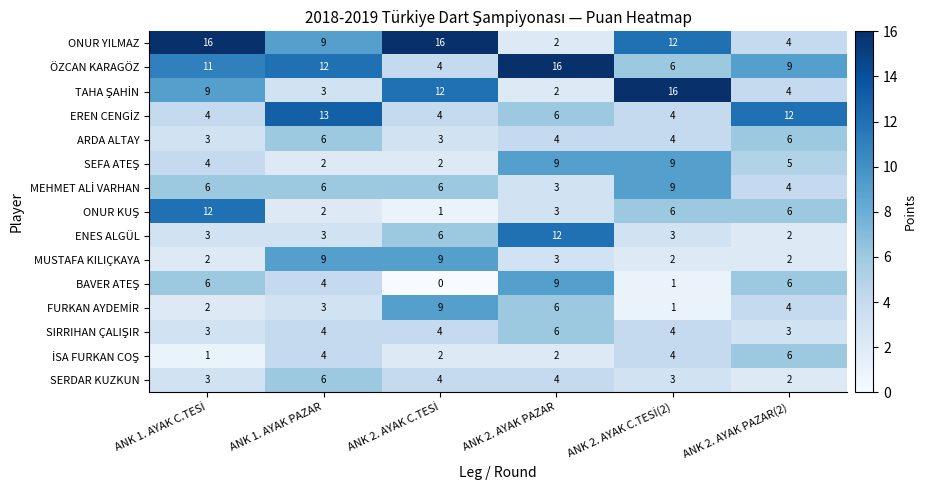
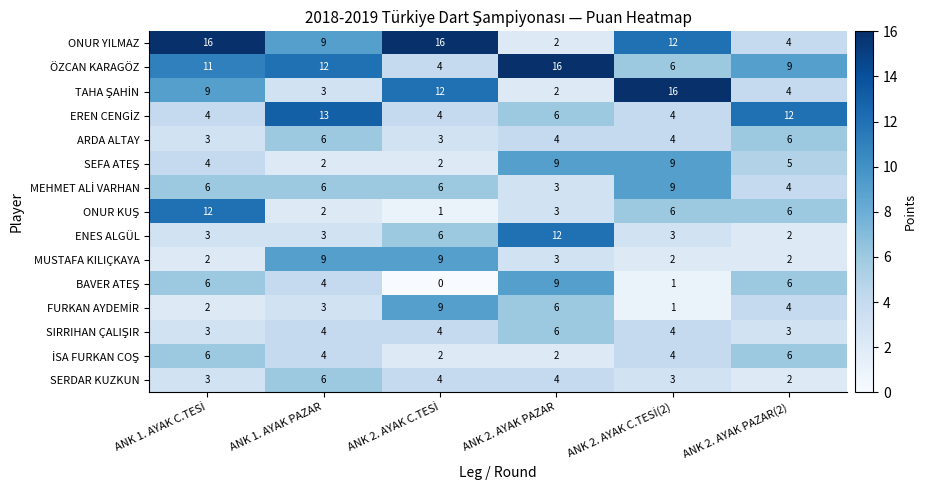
  {
    "ONUR YILMAZ": {
      "ANK 1. AYAK C.TESİ": 16,
      "ANK 1. AYAK PAZAR": 9,
      "ANK 2. AYAK C.TESİ": 16,
      "ANK 2. AYAK PAZAR": 2,
      "ANK 2. AYAK C.TESİ(2)": 12,
      "ANK 2. AYAK PAZAR(2)": 4
    },
    "ÖZCAN KARAGÖZ": {
      "ANK 1. AYAK C.TESİ": 11,
      "ANK 1. AYAK PAZAR": 12,
      "ANK 2. AYAK C.TESİ": 4,
      "ANK 2. AYAK PAZAR": 16,
      "ANK 2. AYAK C.TESİ(2)": 6,
      "ANK 2. AYAK PAZAR(2)": 9
    },
    "TAHA ŞAHİN": {
      "ANK 1. AYAK C.TESİ": 9,
      "ANK 1. AYAK PAZAR": 3,
      "ANK 2. AYAK C.TESİ": 12,
      "ANK 2. AYAK PAZAR": 2,
      "ANK 2. AYAK C.TESİ(2)": 16,
      "ANK 2. AYAK PAZAR(2)": 4
    },
    "EREN CENGİZ": {
      "ANK 1. AYAK C.TESİ": 4,
      "ANK 1. AYAK PAZAR": 13,
      "ANK 2. AYAK C.TESİ": 4,
      "ANK 2. AYAK PAZAR": 6,
      "ANK 2. AYAK C.TESİ(2)": 4,
      "ANK 2. AYAK PAZAR(2)": 12
    },
    "ARDA ALTAY": {
      "ANK 1. AYAK C.TESİ": 3,
      "ANK 1. AYAK PAZAR": 6,
      "ANK 2. AYAK C.TESİ": 3,
      "ANK 2. AYAK PAZAR": 4,
      "ANK 2. AYAK C.TESİ(2)": 4,
      "ANK 2. AYAK PAZAR(2)": 6
    },
    "SEFA ATEŞ": {
      "ANK 1. AYAK C.TESİ": 4,
      "ANK 1. AYAK PAZAR": 2,
      "ANK 2. AYAK C.TESİ": 2,
      "ANK 2. AYAK PAZAR": 9,
      "ANK 2. AYAK C.TESİ(2)": 9,
      "ANK 2. AYAK PAZAR(2)": 5
    },
    "MEHMET ALİ VARHAN": {
      "ANK 1. AYAK C.TESİ": 6,
      "ANK 1. AYAK PAZAR": 6,
      "ANK 2. AYAK C.TESİ": 6,
      "ANK 2. AYAK PAZAR": 3,
      "ANK 2. AYAK C.TESİ(2)": 9,
      "ANK 2. AYAK PAZAR(2)": 4
    },
    "ONUR KUŞ": {
      "ANK 1. AYAK C.TESİ": 12,
      "ANK 1. AYAK PAZAR": 2,
      "ANK 2. AYAK C.TESİ": 1,
      "ANK 2. AYAK PAZAR": 3,
      "ANK 2. AYAK C.TESİ(2)": 6,
      "ANK 2. AYAK PAZAR(2)": 6
    },
    "ENES ALGÜL": {
      "ANK 1. AYAK C.TESİ": 3,
      "ANK 1. AYAK PAZAR": 3,
      "ANK 2. AYAK C.TESİ": 6,
      "ANK 2. AYAK PAZAR": 12,
      "ANK 2. AYAK C.TESİ(2)": 3,
      "ANK 2. AYAK PAZAR(2)": 2
    },
    "MUSTAFA KILIÇKAYA": {
      "ANK 1. AYAK C.TESİ": 2,
      "ANK 1. AYAK PAZAR": 9,
      "ANK 2. AYAK C.TESİ": 9,
      "ANK 2. AYAK PAZAR": 3,
      "ANK 2. AYAK C.TESİ(2)": 2,
      "ANK 2. AYAK PAZAR(2)": 2
    },
    "BAVER ATEŞ": {
      "ANK 1. AYAK C.TESİ": 6,
      "ANK 1. AYAK PAZAR": 4,
      "ANK 2. AYAK C.TESİ": 0,
      "ANK 2. AYAK PAZAR": 9,
      "ANK 2. AYAK C.TESİ(2)": 1,
      "ANK 2. AYAK PAZAR(2)": 6
    },
    "FURKAN AYDEMİR": {
      "ANK 1. AYAK C.TESİ": 2,
      "ANK 1. AYAK PAZAR": 3,
      "ANK 2. AYAK C.TESİ": 9,
      "ANK 2. AYAK PAZAR": 6,
      "ANK 2. AYAK C.TESİ(2)": 1,
      "ANK 2. AYAK PAZAR(2)": 4
    },
    "SIRRIHAN ÇALIŞIR": {
      "ANK 1. AYAK C.TESİ": 3,
      "ANK 1. AYAK PAZAR": 4,
      "ANK 2. AYAK C.TESİ": 4,
      "ANK 2. AYAK PAZAR": 6,
      "ANK 2. AYAK C.TESİ(2)": 4,
      "ANK 2. AYAK PAZAR(2)": 3
    },
    "İSA FURKAN COŞ": {
-     "ANK 1. AYAK C.TESİ": 1,
+     "ANK 1. AYAK C.TESİ": 6,
      "ANK 1. AYAK PAZAR": 4,
      "ANK 2. AYAK C.TESİ": 2,
      "ANK 2. AYAK PAZAR": 2,
      "ANK 2. AYAK C.TESİ(2)": 4,
      "ANK 2. AYAK PAZAR(2)": 6
    },
    "SERDAR KUZKUN": {
      "ANK 1. AYAK C.TESİ": 3,
      "ANK 1. AYAK PAZAR": 6,
      "ANK 2. AYAK C.TESİ": 4,
      "ANK 2. AYAK PAZAR": 4,
      "ANK 2. AYAK C.TESİ(2)": 3,
      "ANK 2. AYAK PAZAR(2)": 2
    }
  }
